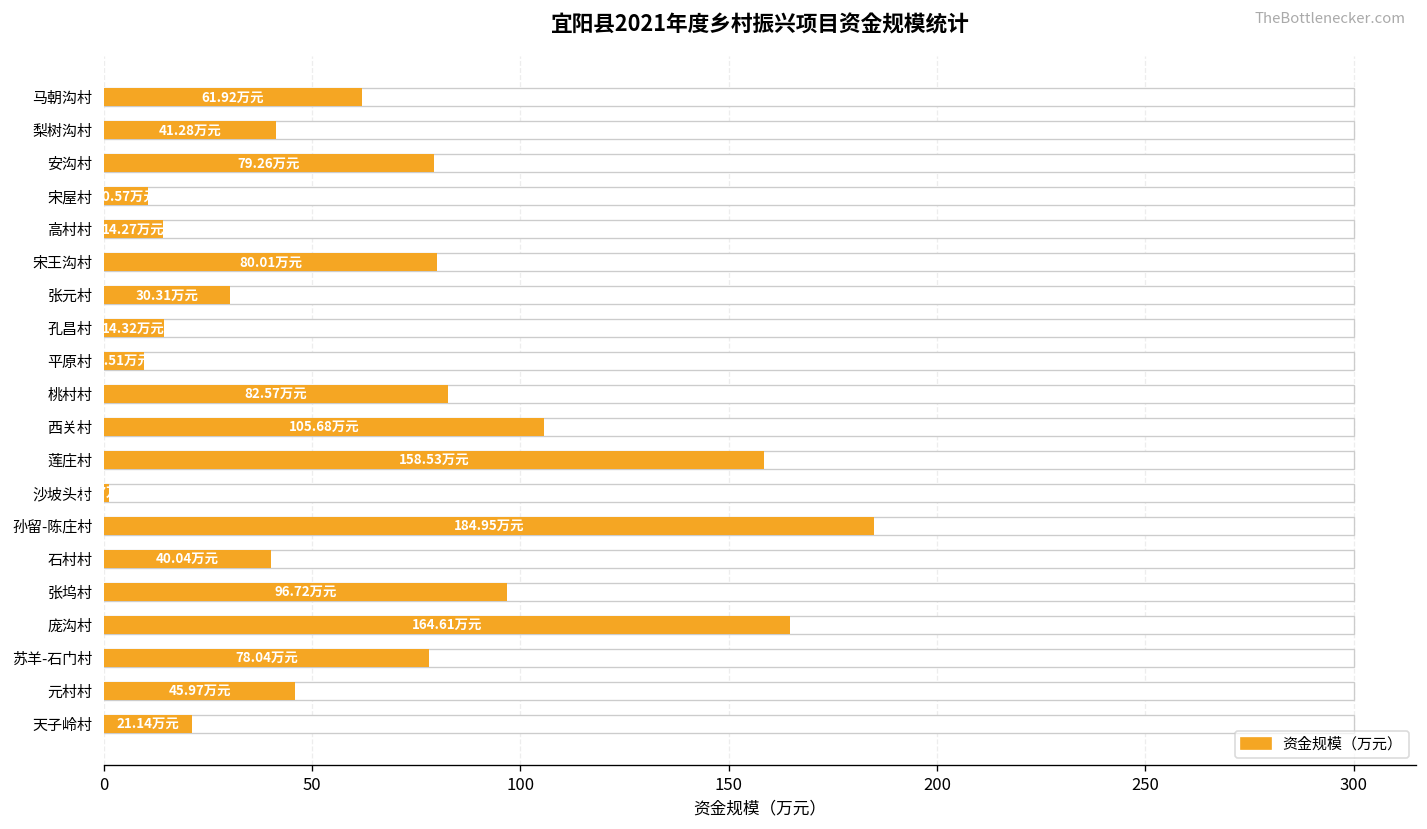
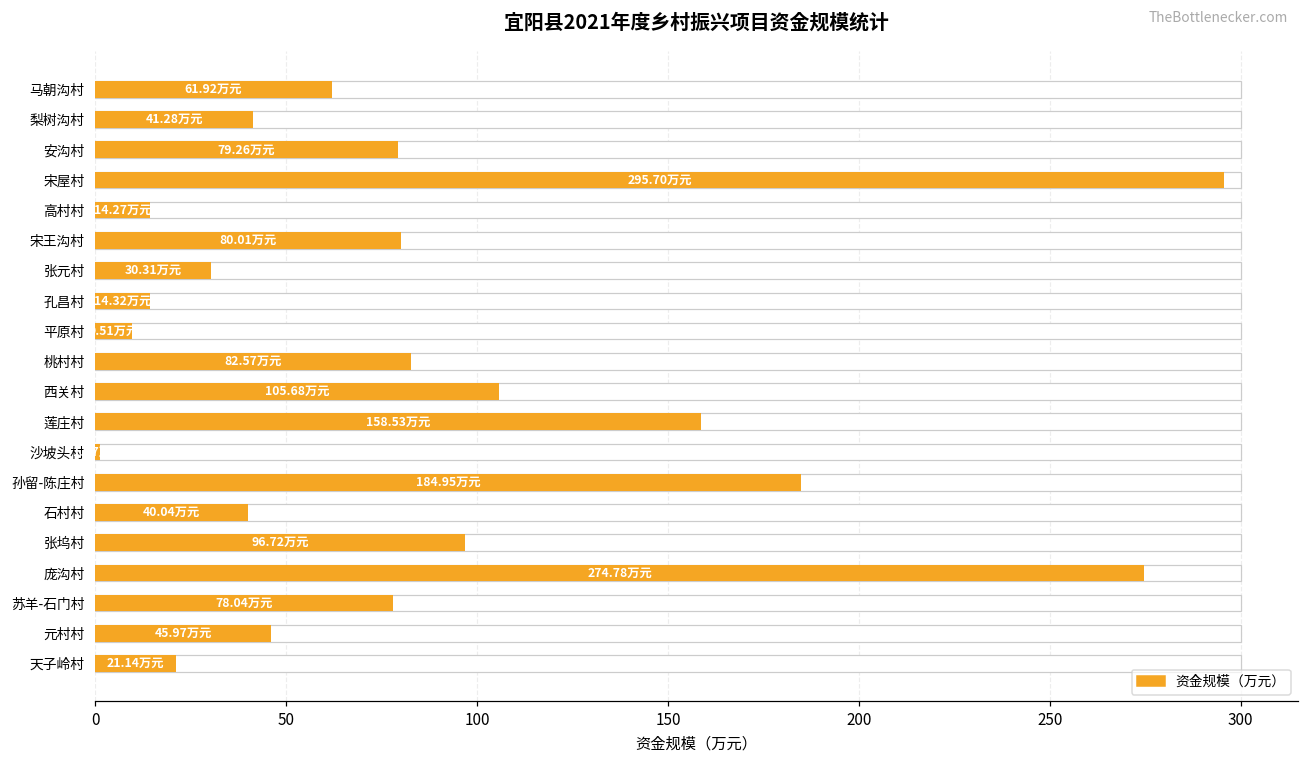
  {
    "资金规模（万元）": {
-     "宋屋村": 10.57,
-     "庞沟村": 164.61
+     "宋屋村": 295.70,
+     "庞沟村": 274.78
    }
  }
